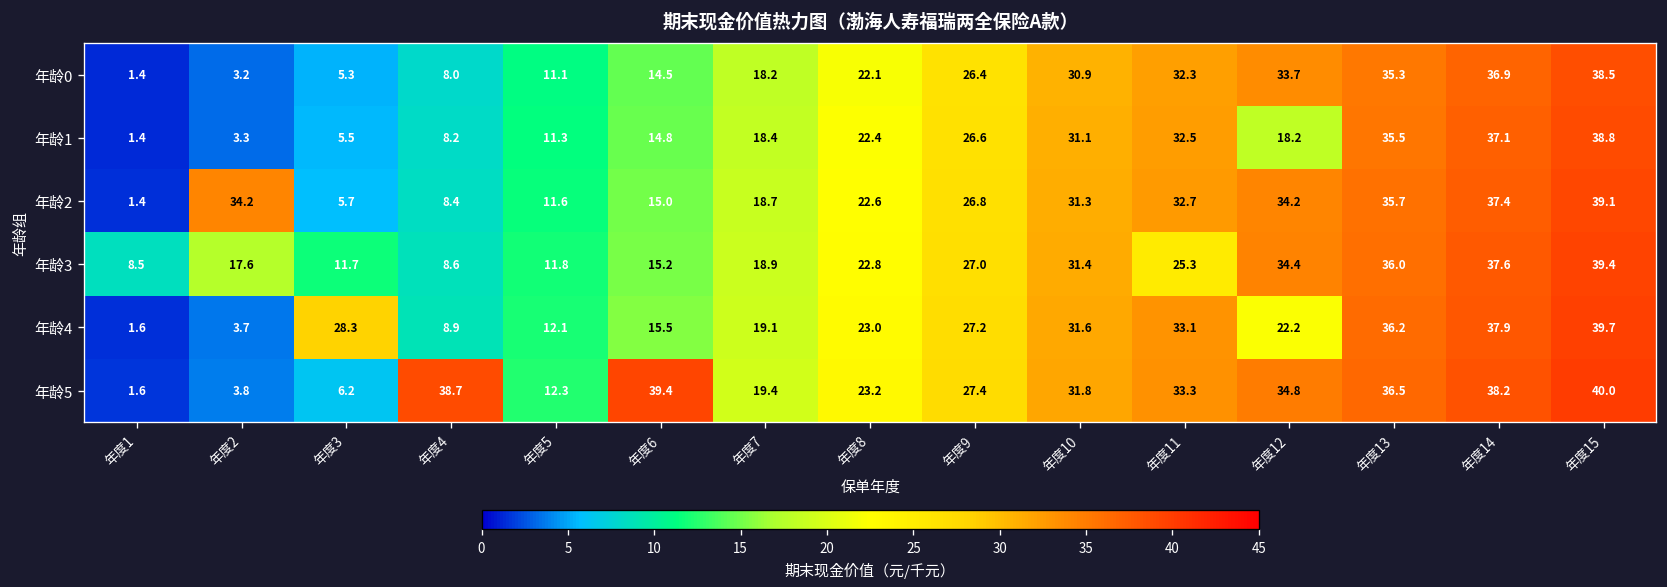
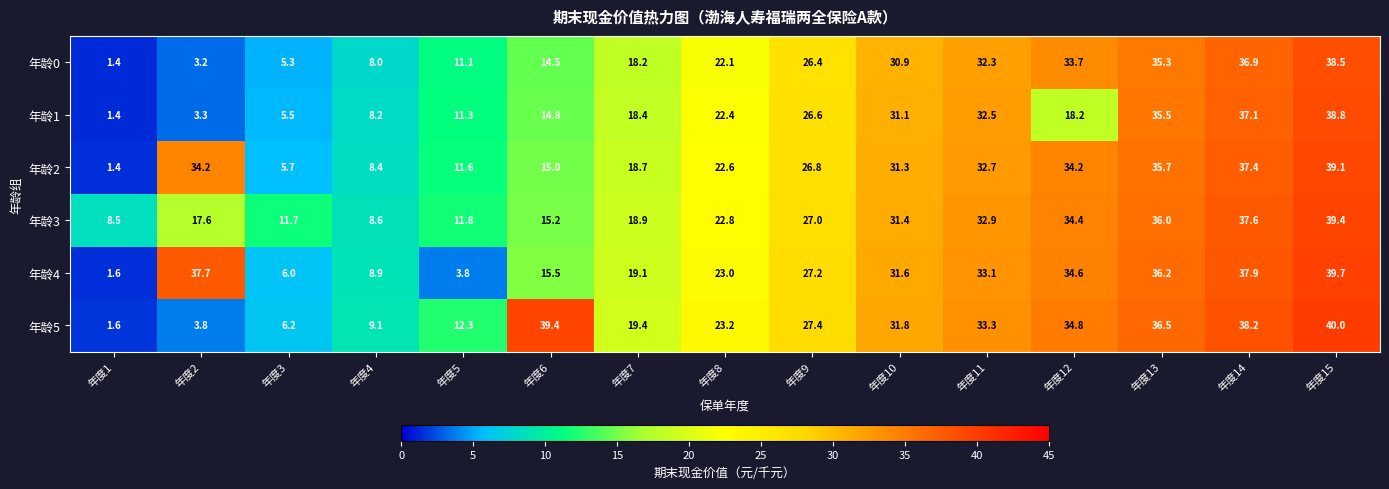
  {
    "年龄0": {
      "年度1": 1.4,
      "年度2": 3.2,
      "年度3": 5.3,
      "年度4": 8.0,
      "年度5": 11.1,
      "年度6": 14.5,
      "年度7": 18.2,
      "年度8": 22.1,
      "年度9": 26.4,
      "年度10": 30.9,
      "年度11": 32.3,
      "年度12": 33.7,
      "年度13": 35.3,
      "年度14": 36.9,
      "年度15": 38.5
    },
    "年龄1": {
      "年度1": 1.4,
      "年度2": 3.3,
      "年度3": 5.5,
      "年度4": 8.2,
      "年度5": 11.3,
      "年度6": 14.8,
      "年度7": 18.4,
      "年度8": 22.4,
      "年度9": 26.6,
      "年度10": 31.1,
      "年度11": 32.5,
      "年度12": 18.2,
      "年度13": 35.5,
      "年度14": 37.1,
      "年度15": 38.8
    },
    "年龄2": {
      "年度1": 1.4,
      "年度2": 34.2,
      "年度3": 5.7,
      "年度4": 8.4,
      "年度5": 11.6,
      "年度6": 15.0,
      "年度7": 18.7,
      "年度8": 22.6,
      "年度9": 26.8,
      "年度10": 31.3,
      "年度11": 32.7,
      "年度12": 34.2,
      "年度13": 35.7,
      "年度14": 37.4,
      "年度15": 39.1
    },
    "年龄3": {
      "年度1": 8.5,
      "年度2": 17.6,
      "年度3": 11.7,
      "年度4": 8.6,
      "年度5": 11.8,
      "年度6": 15.2,
      "年度7": 18.9,
      "年度8": 22.8,
      "年度9": 27.0,
      "年度10": 31.4,
-     "年度11": 25.3,
+     "年度11": 32.9,
      "年度12": 34.4,
      "年度13": 36.0,
      "年度14": 37.6,
      "年度15": 39.4
    },
    "年龄4": {
      "年度1": 1.6,
-     "年度2": 3.7,
-     "年度3": 28.3,
+     "年度2": 37.7,
+     "年度3": 6.0,
      "年度4": 8.9,
-     "年度5": 12.1,
+     "年度5": 3.8,
      "年度6": 15.5,
      "年度7": 19.1,
      "年度8": 23.0,
      "年度9": 27.2,
      "年度10": 31.6,
      "年度11": 33.1,
-     "年度12": 22.2,
+     "年度12": 34.6,
      "年度13": 36.2,
      "年度14": 37.9,
      "年度15": 39.7
    },
    "年龄5": {
      "年度1": 1.6,
      "年度2": 3.8,
      "年度3": 6.2,
-     "年度4": 38.7,
+     "年度4": 9.1,
      "年度5": 12.3,
      "年度6": 39.4,
      "年度7": 19.4,
      "年度8": 23.2,
      "年度9": 27.4,
      "年度10": 31.8,
      "年度11": 33.3,
      "年度12": 34.8,
      "年度13": 36.5,
      "年度14": 38.2,
      "年度15": 40.0
    }
  }
